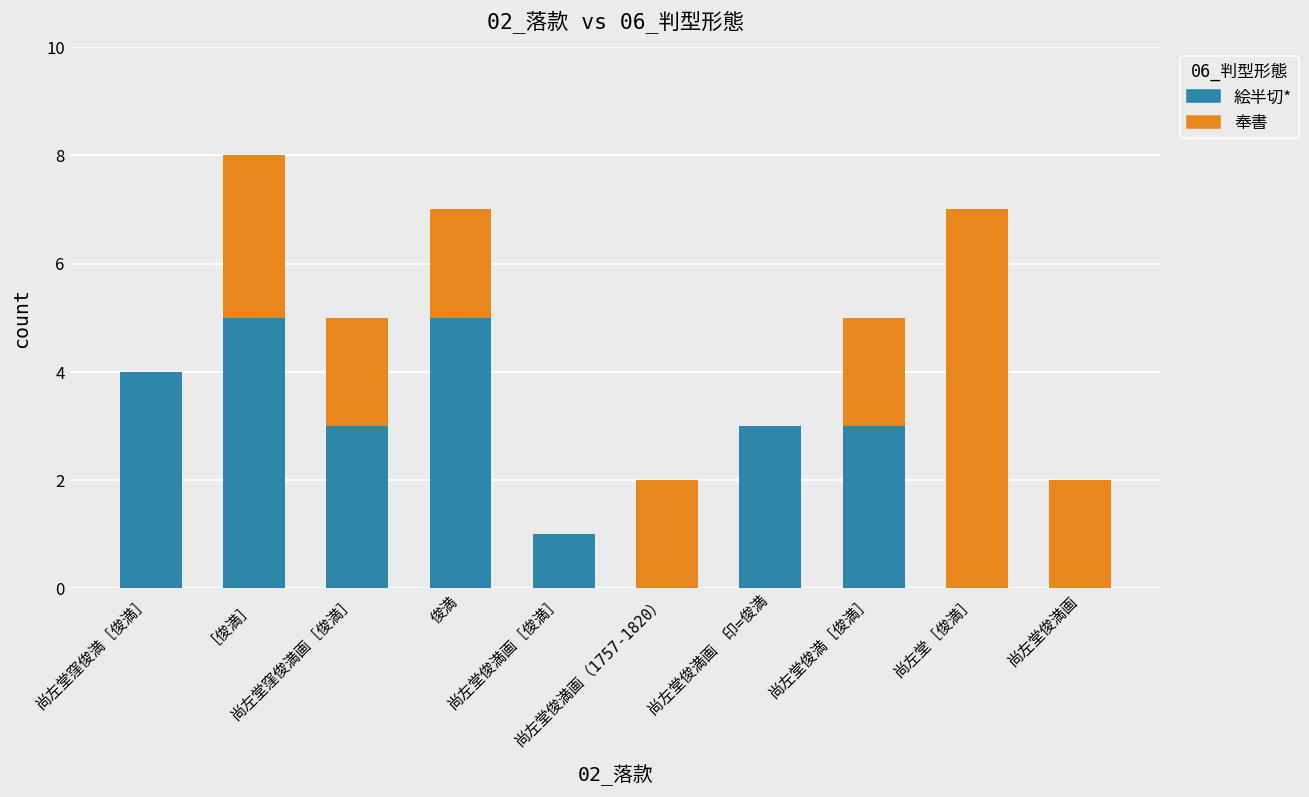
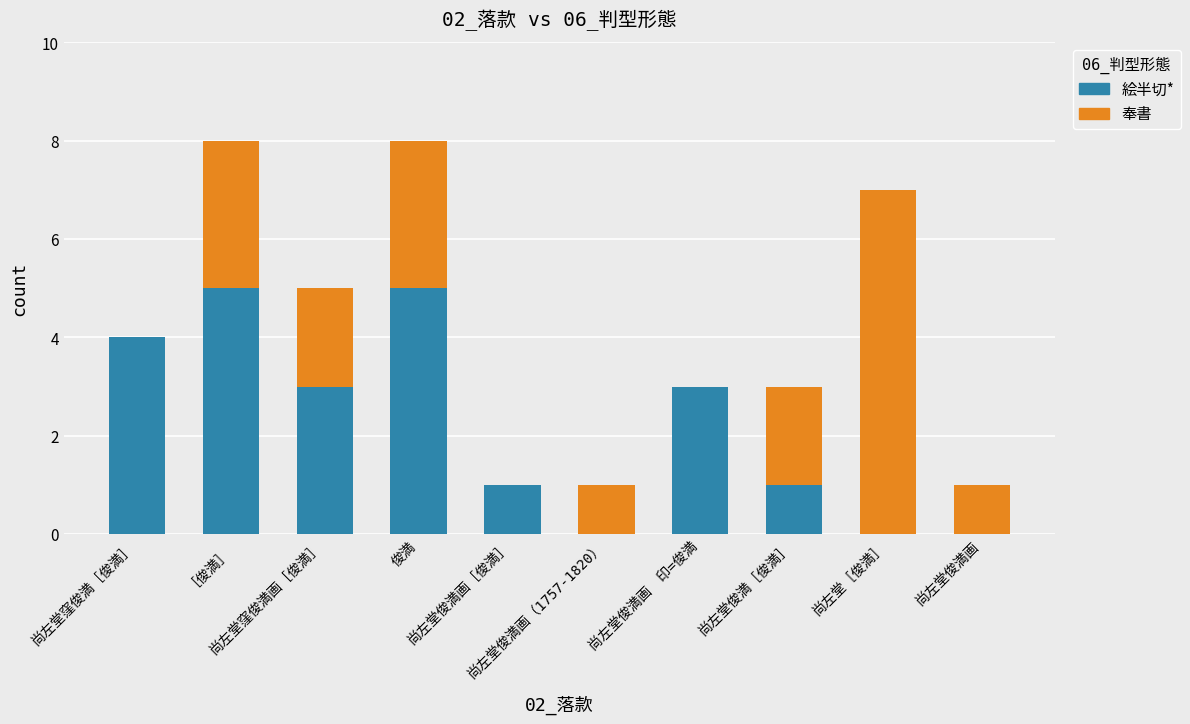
  {
    "絵半切*": {
      "尚左堂窪俊満［俊満］": 4,
      "［俊満］": 5,
      "尚左堂窪俊満画［俊満］": 3,
      "俊満": 5,
      "尚左堂俊満画［俊満］": 1,
      "尚左堂俊満画（1757-1820）": 0,
      "尚左堂俊満画 印=俊満": 3,
-     "尚左堂俊満［俊満］": 3,
+     "尚左堂俊満［俊満］": 1,
      "尚左堂［俊満］": 0,
      "尚左堂俊満画": 0
    },
    "奉書": {
      "尚左堂窪俊満［俊満］": 0,
      "［俊満］": 3,
      "尚左堂窪俊満画［俊満］": 2,
-     "俊満": 2,
+     "俊満": 3,
      "尚左堂俊満画［俊満］": 0,
-     "尚左堂俊満画（1757-1820）": 2,
+     "尚左堂俊満画（1757-1820）": 1,
      "尚左堂俊満画 印=俊満": 0,
      "尚左堂俊満［俊満］": 2,
      "尚左堂［俊満］": 7,
-     "尚左堂俊満画": 2
+     "尚左堂俊満画": 1
    }
  }
